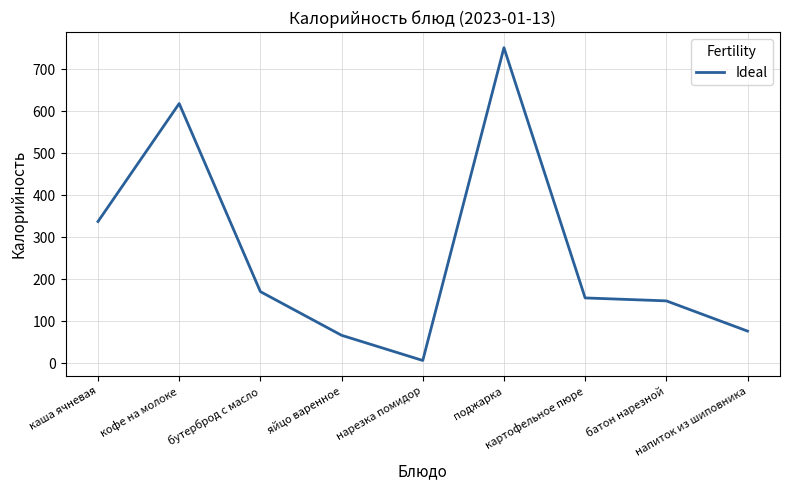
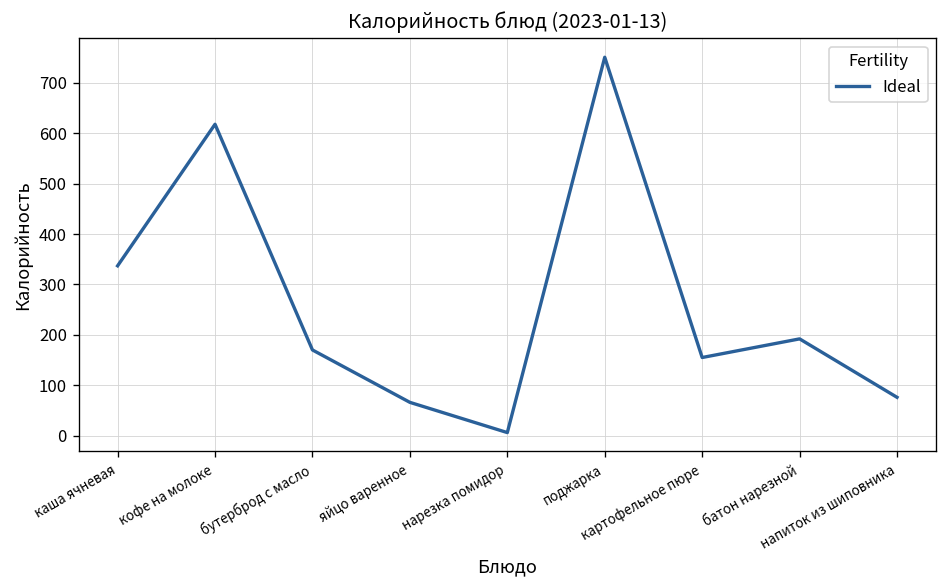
  {
    "каша ячневая": 340,
    "кофе на молоке": 620,
    "бутерброд с масло": 170,
    "яйцо варенное": 70,
    "нарезка помидор": 10,
    "поджарка": 750,
    "картофельное пюре": 160,
-   "батон нарезной": 150,
+   "батон нарезной": 190,
    "напиток из шиповника": 80
  }
